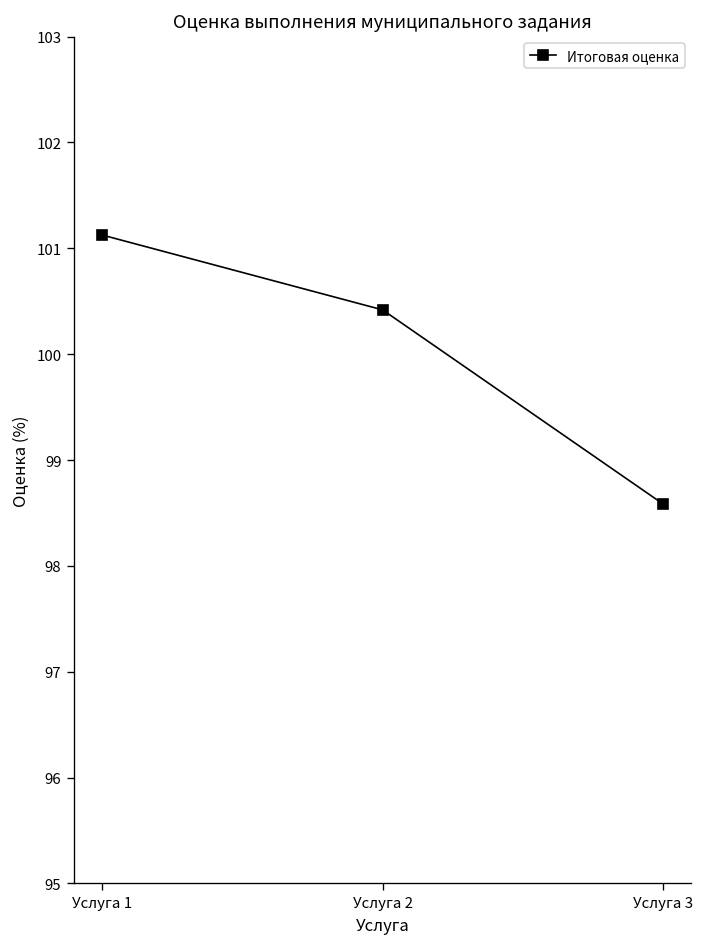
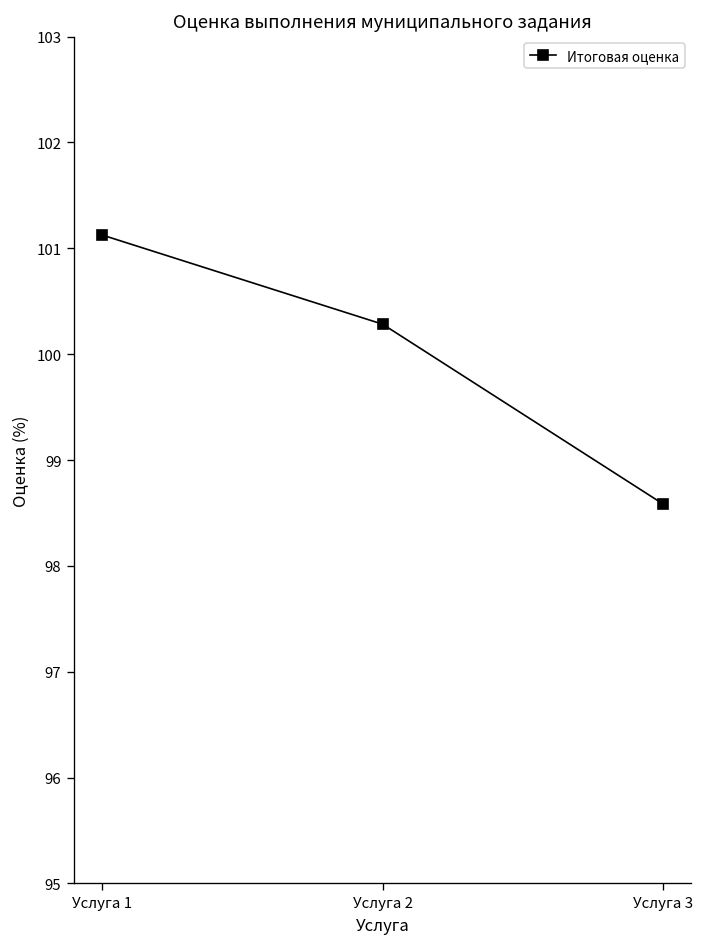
  {
    "Услуга 1": 101.1,
-   "Услуга 2": 100.4,
+   "Услуга 2": 100.3,
    "Услуга 3": 98.6
  }
